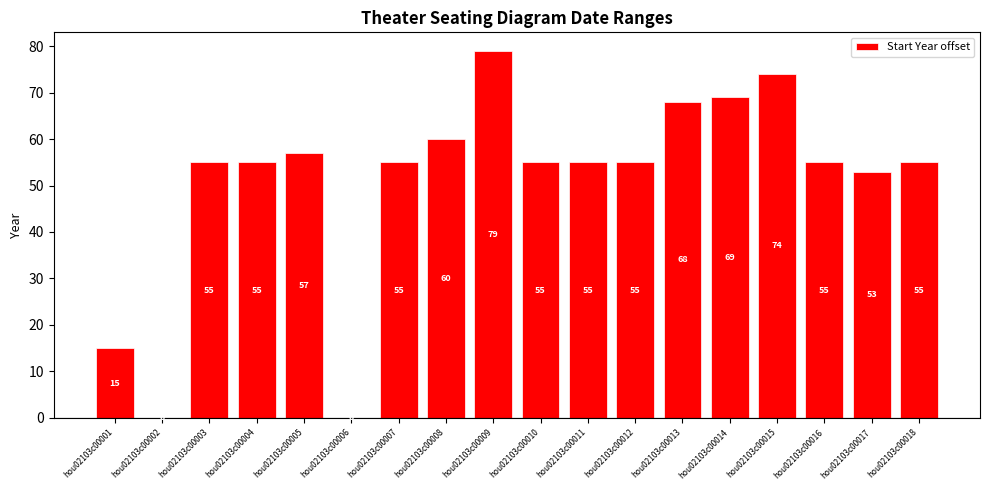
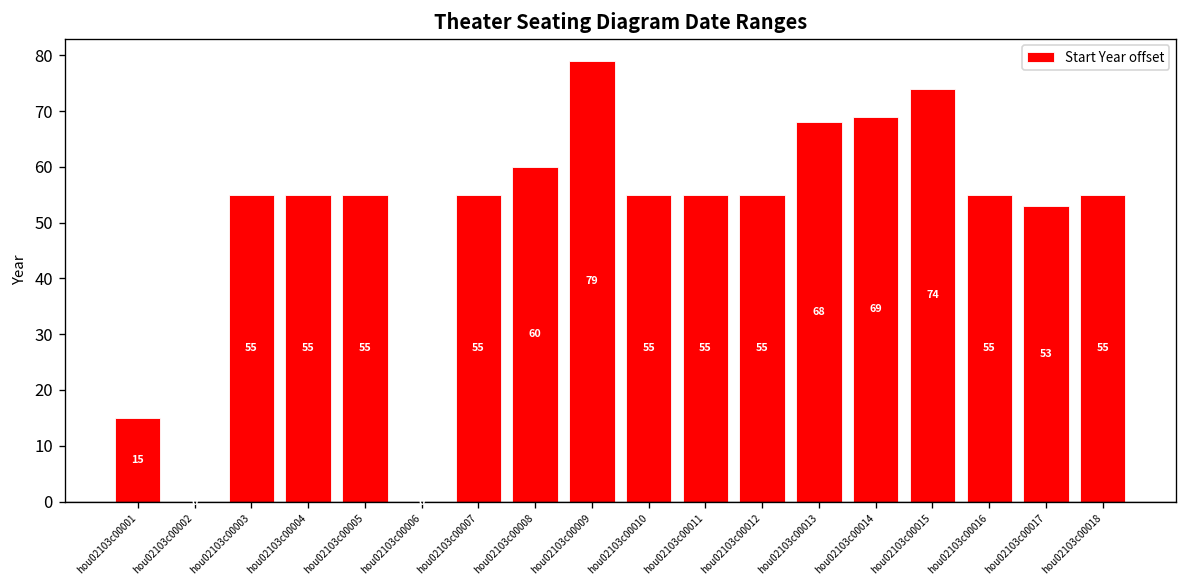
  {
    "hou02103c00001": 15,
    "hou02103c00003": 55,
    "hou02103c00004": 55,
-   "hou02103c00005": 57,
+   "hou02103c00005": 55,
    "hou02103c00007": 55,
    "hou02103c00008": 60,
    "hou02103c00009": 79,
    "hou02103c00010": 55,
    "hou02103c00011": 55,
    "hou02103c00012": 55,
    "hou02103c00013": 68,
    "hou02103c00014": 69,
    "hou02103c00015": 74,
    "hou02103c00016": 55,
    "hou02103c00017": 53,
    "hou02103c00018": 55
  }
